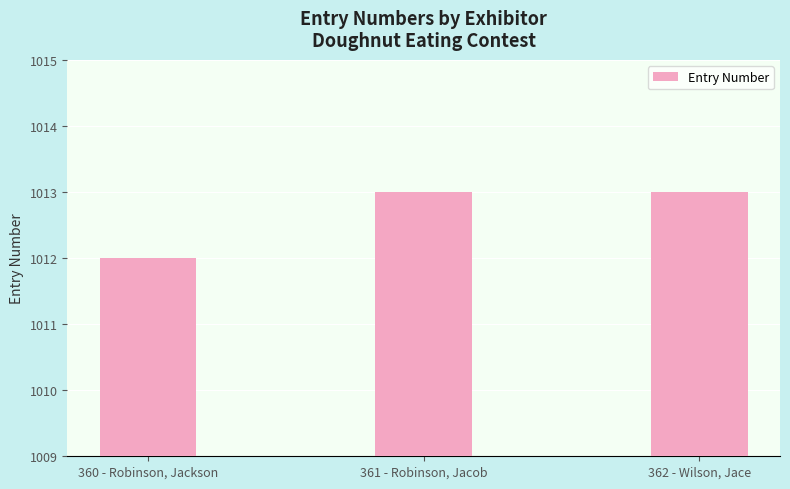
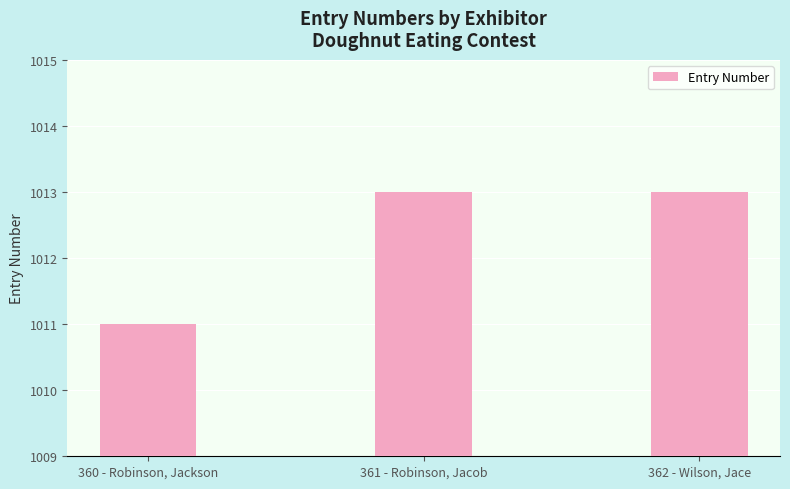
  {
-   "360 - Robinson, Jackson": 1012,
+   "360 - Robinson, Jackson": 1011,
    "361 - Robinson, Jacob": 1013,
    "362 - Wilson, Jace": 1013
  }
